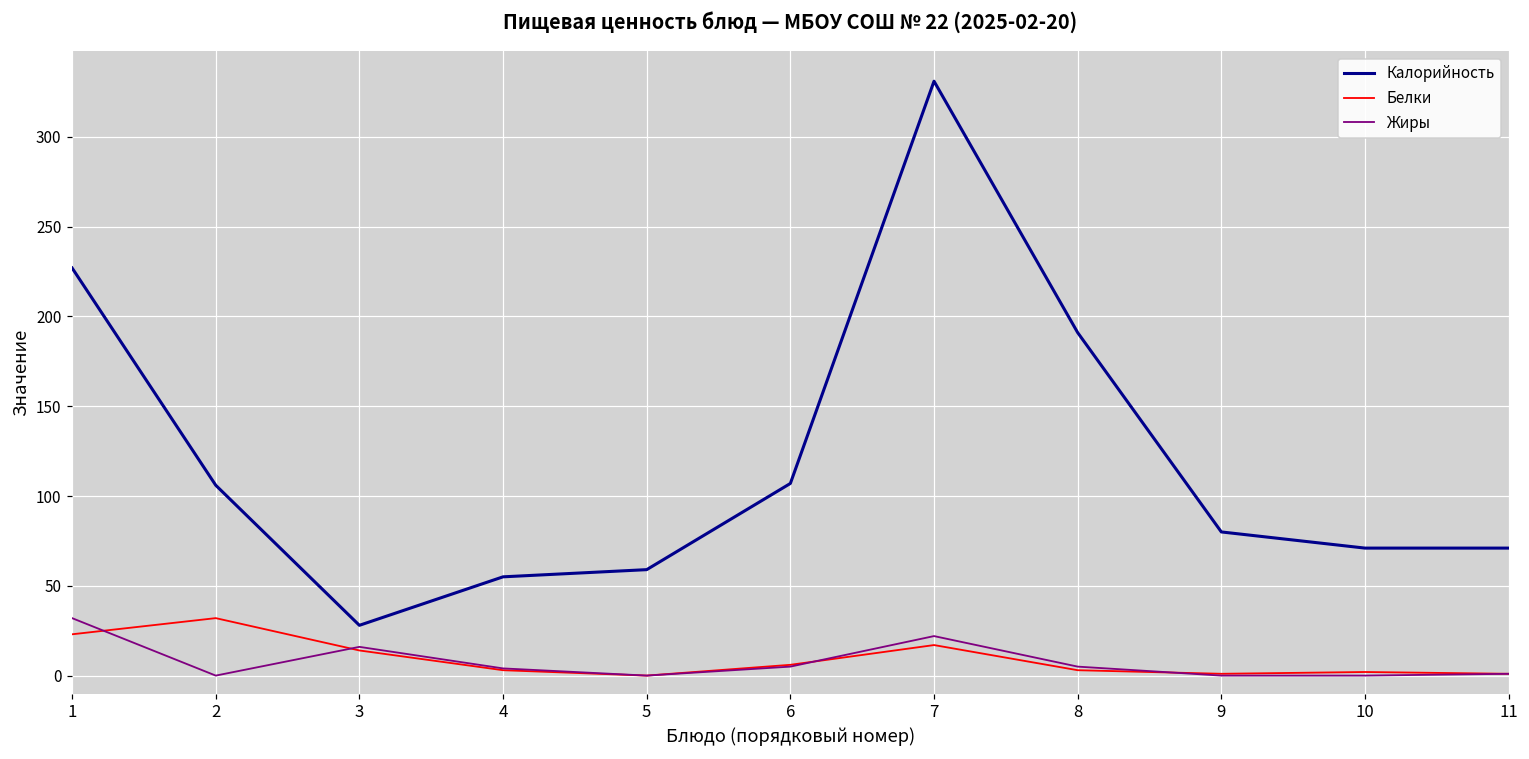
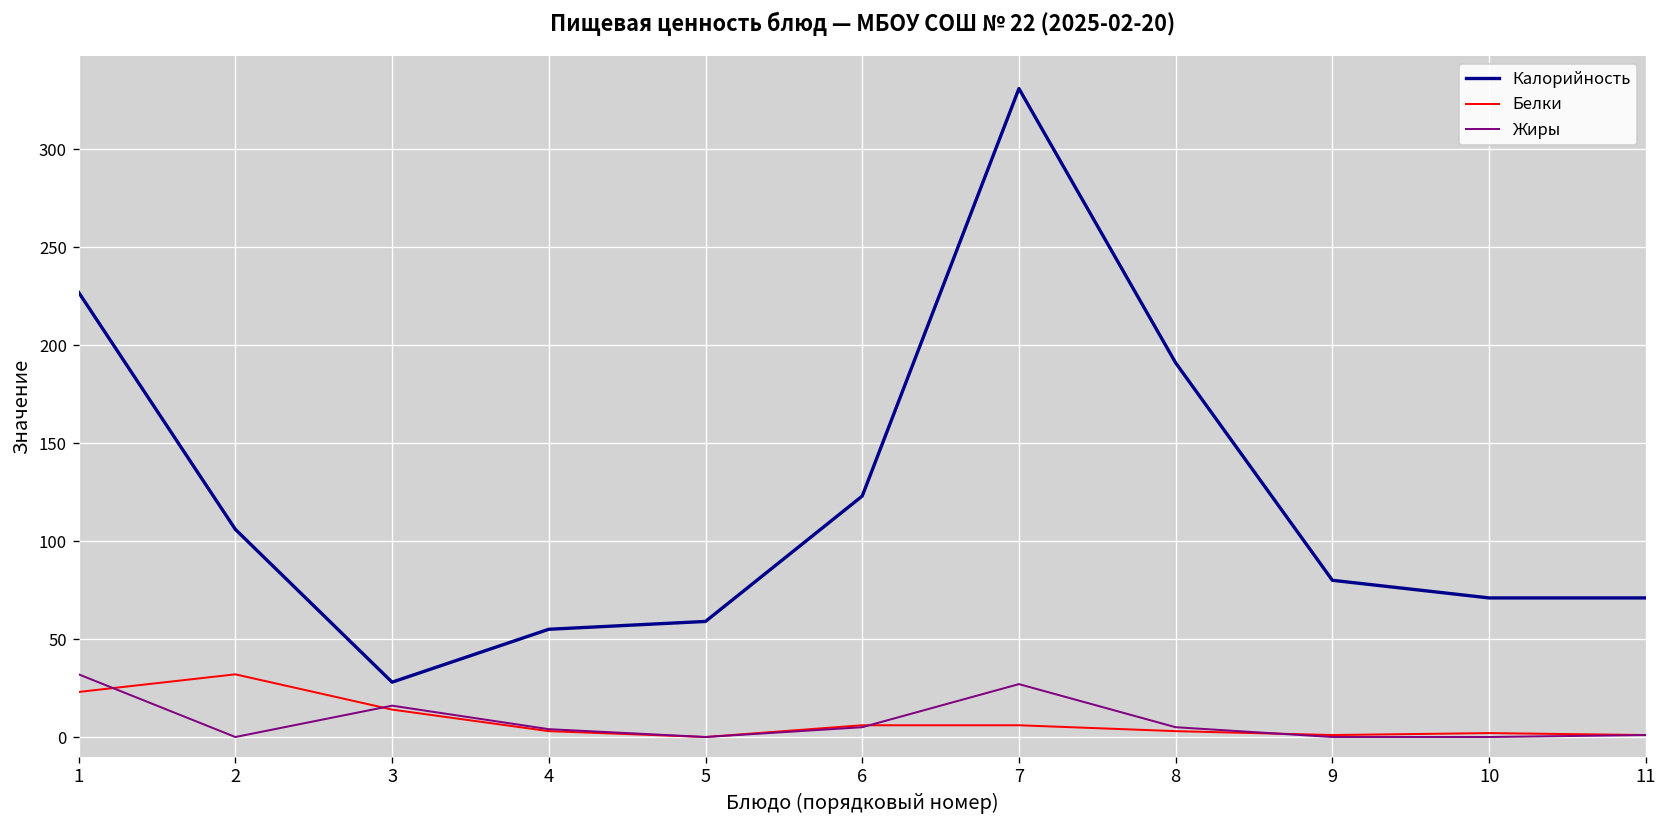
  {
    "Калорийность": {
      "1": 227,
      "2": 106,
      "3": 28,
      "4": 55,
      "5": 59,
-     "6": 107,
+     "6": 123,
      "7": 331,
      "8": 191,
      "9": 80,
      "10": 71,
      "11": 71
    },
    "Белки": {
      "1": 23,
      "2": 32,
      "3": 14,
-     "7": 17,
+     "7": 6,
      "8": 3,
      "10": 2
    },
    "Жиры": {
      "1": 32,
      "2": 0,
      "3": 16,
-     "7": 22,
+     "7": 27,
      "8": 5,
      "10": 0
    }
  }
